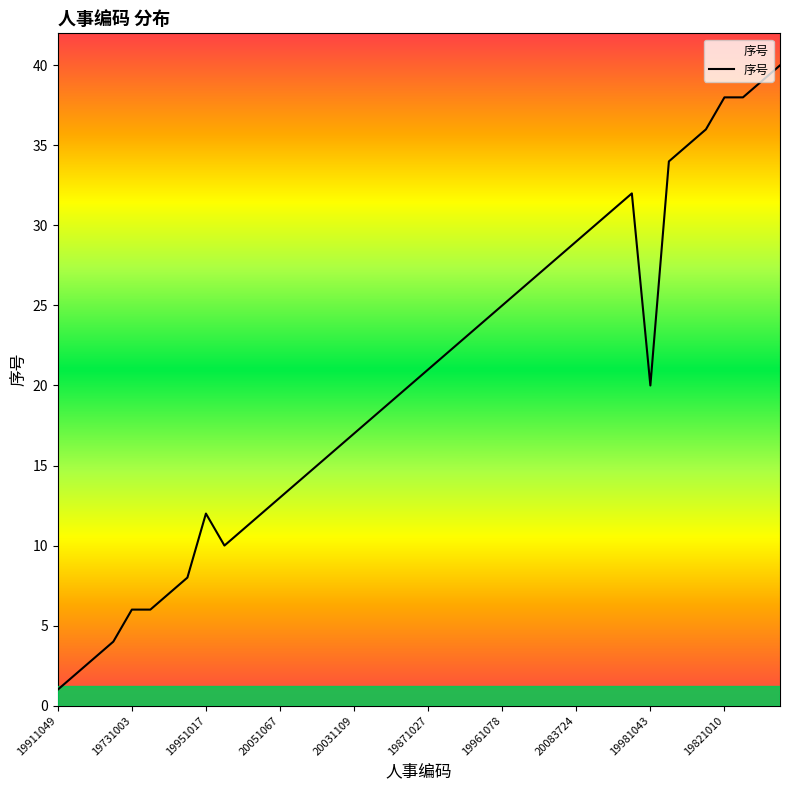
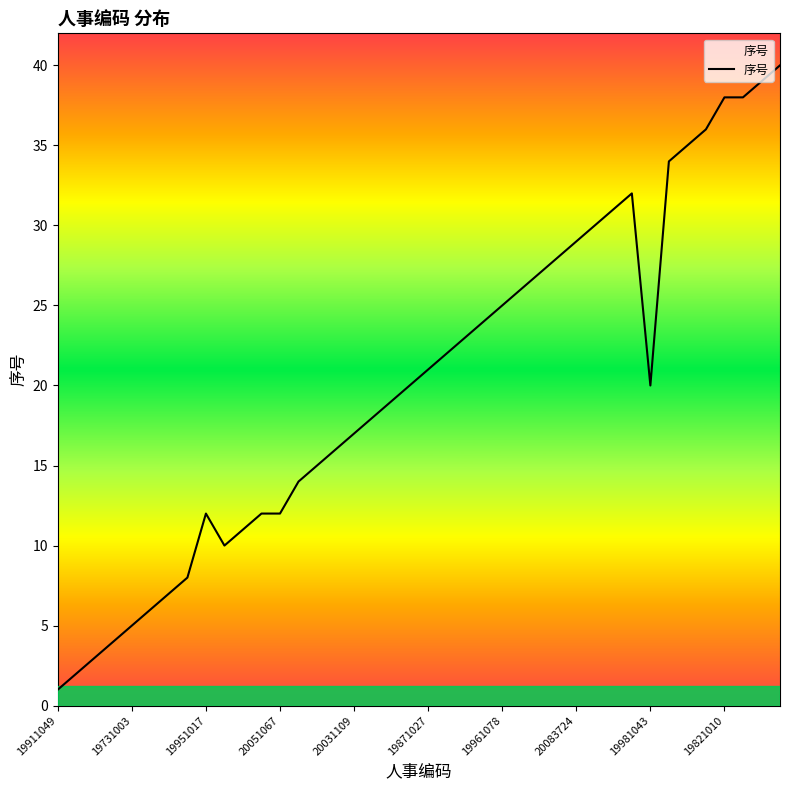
  {
-   "19731003": 6,
+   "19731003": 5,
    "19951017": 12,
-   "20051067": 13,
+   "20051067": 12,
    "20031109": 17,
    "19871027": 21,
    "19961078": 25,
    "20083724": 29,
    "19981043": 20,
    "19821010": 38
  }
